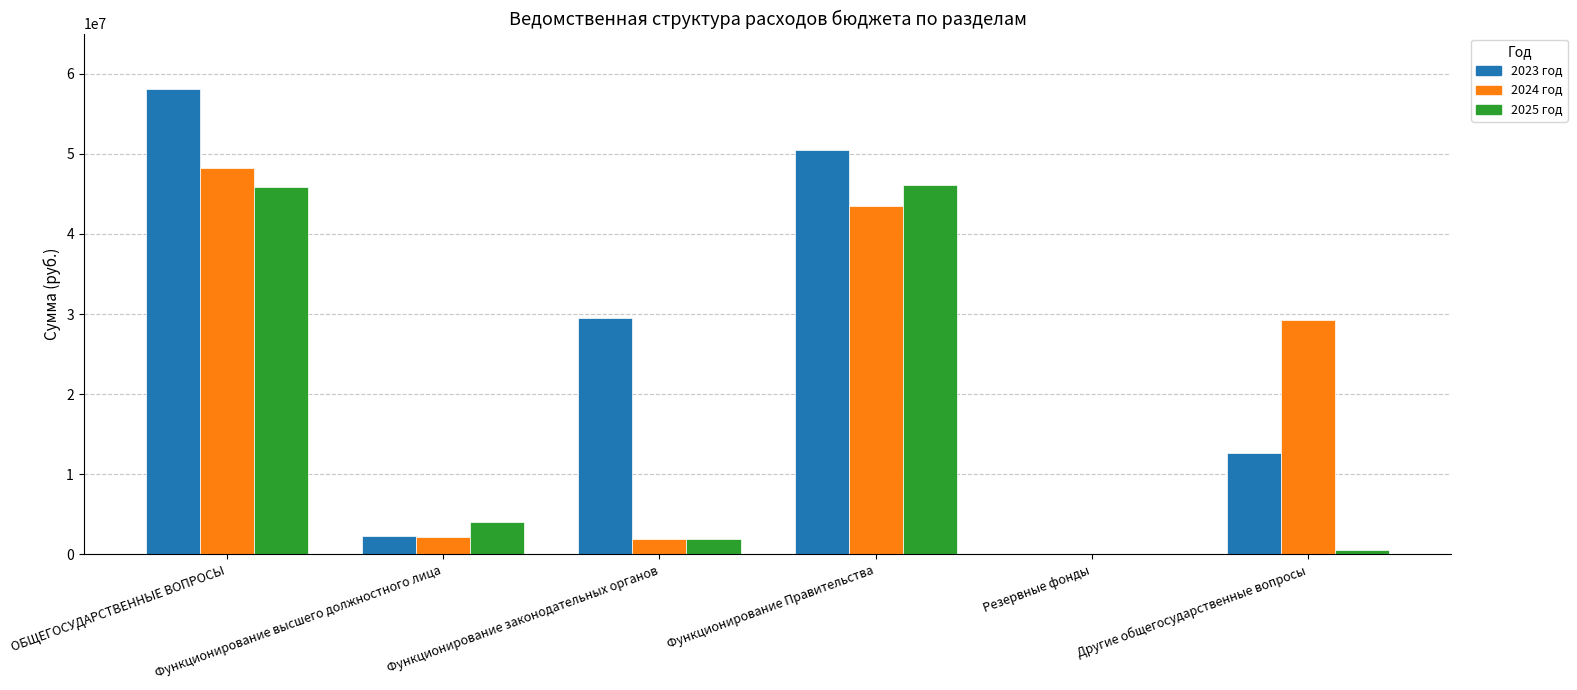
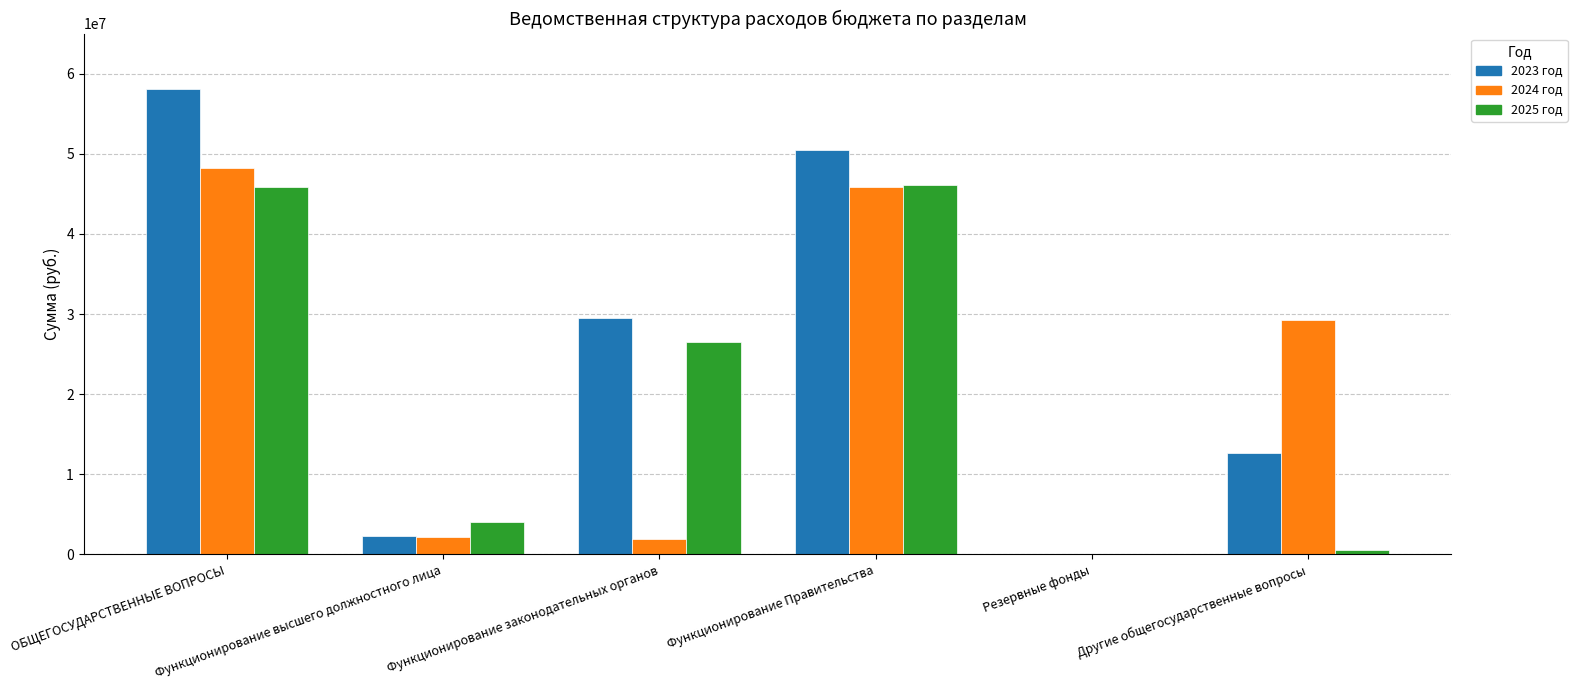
  {
    "2023 год": {
      "ОБЩЕГОСУДАРСТВЕННЫЕ ВОПРОСЫ": 58000000,
      "Функционирование высшего должностного лица": 2000000,
      "Функционирование законодательных органов": 30000000,
      "Функционирование Правительства": 50000000,
      "Другие общегосударственные вопросы": 13000000
    },
    "2024 год": {
      "ОБЩЕГОСУДАРСТВЕННЫЕ ВОПРОСЫ": 48000000,
      "Функционирование высшего должностного лица": 2000000,
      "Функционирование законодательных органов": 2000000,
-     "Функционирование Правительства": 44000000,
+     "Функционирование Правительства": 46000000,
      "Резервные фонды": 0,
      "Другие общегосударственные вопросы": 29000000
    },
    "2025 год": {
      "ОБЩЕГОСУДАРСТВЕННЫЕ ВОПРОСЫ": 46000000,
      "Функционирование высшего должностного лица": 4000000,
-     "Функционирование законодательных органов": 2000000,
+     "Функционирование законодательных органов": 27000000,
      "Функционирование Правительства": 46000000,
      "Резервные фонды": 0,
      "Другие общегосударственные вопросы": 1000000
    }
  }
